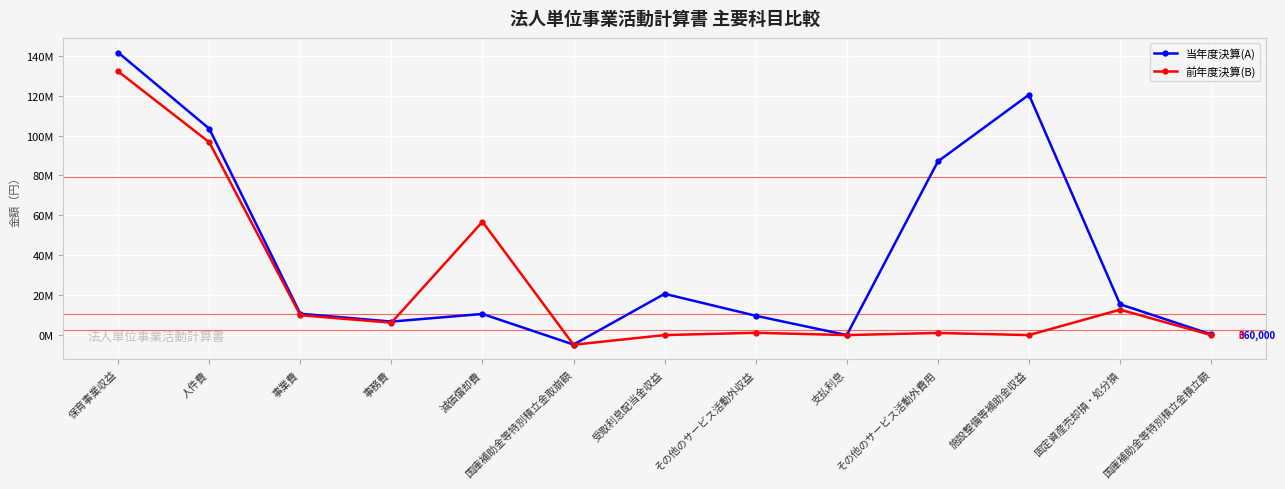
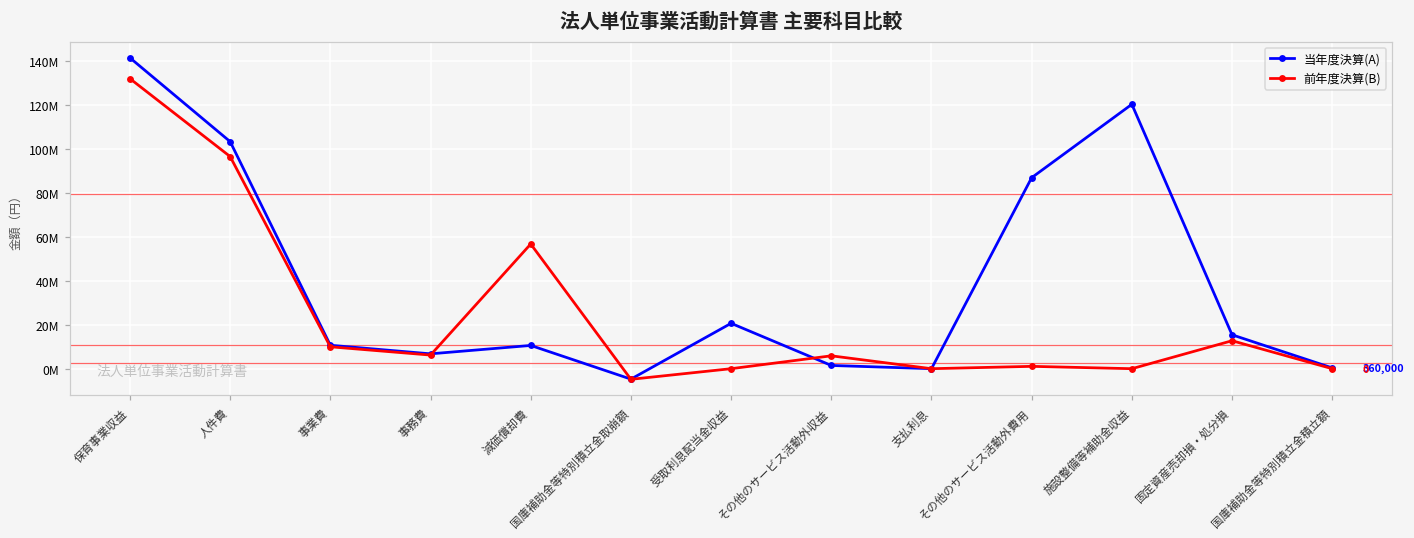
  {
    "当年度決算(A)": {
      "保育事業収益": 142000000,
      "人件費": 103000000,
      "減価償却費": 11000000,
      "受取利息配当金収益": 21000000,
-     "その他のサービス活動外収益": 10000000,
+     "その他のサービス活動外収益": 1000000,
      "その他のサービス活動外費用": 87000000,
      "施設整備等補助金収益": 120000000,
      "固定資産売却損・処分損": 15000000
    },
    "前年度決算(B)": {
      "保育事業収益": 132000000,
      "人件費": 97000000,
      "減価償却費": 57000000,
      "受取利息配当金収益": 0,
-     "その他のサービス活動外収益": 1000000,
+     "その他のサービス活動外収益": 6000000,
      "その他のサービス活動外費用": 1000000,
      "施設整備等補助金収益": 0,
      "固定資産売却損・処分損": 13000000
    }
  }
